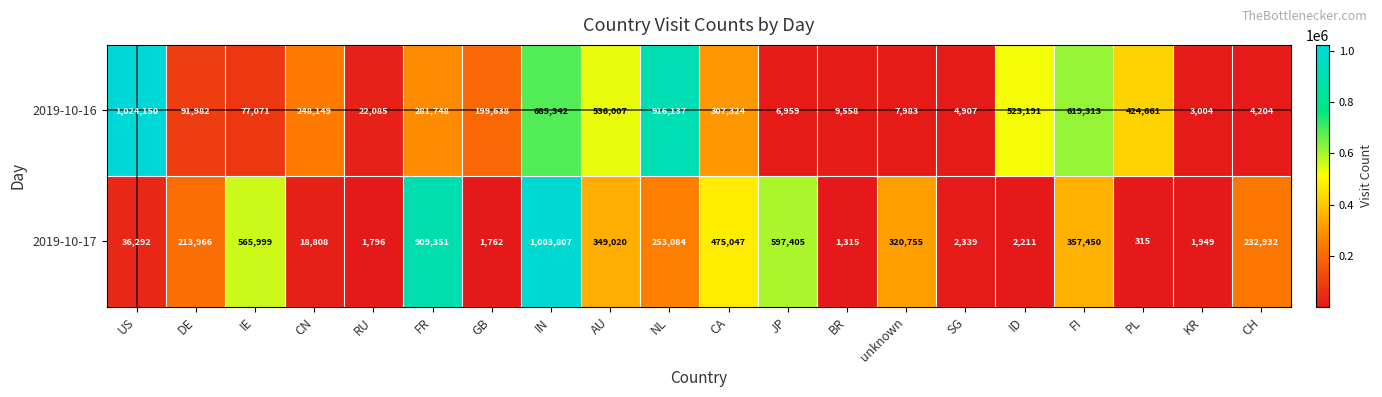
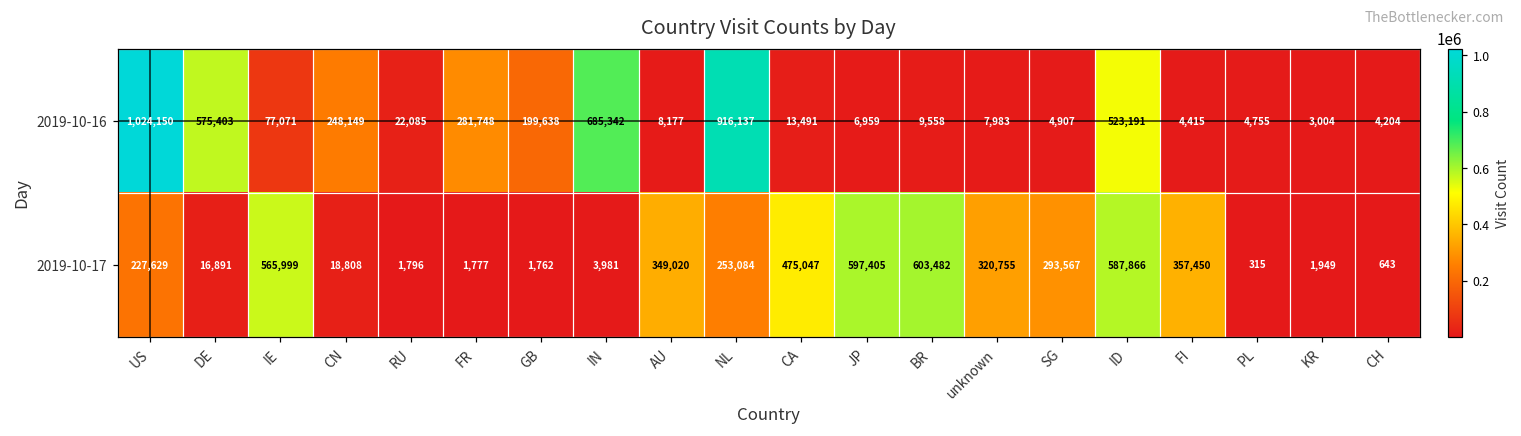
  {
    "2019-10-16": {
      "US": "1,024,150",
-     "DE": "91,982",
+     "DE": "575,403",
      "IE": "77,071",
      "CN": "248,149",
      "RU": "22,085",
      "FR": "281,748",
      "GB": "199,638",
      "IN": "685,342",
-     "AU": "536,007",
+     "AU": "8,177",
      "NL": "916,137",
-     "CA": "307,324",
+     "CA": "13,491",
      "JP": "6,959",
      "BR": "9,558",
      "unknown": "7,983",
      "SG": "4,907",
      "ID": "523,191",
-     "FI": "619,313",
-     "PL": "424,661",
+     "FI": "4,415",
+     "PL": "4,755",
      "KR": "3,004",
      "CH": "4,204"
    },
    "2019-10-17": {
-     "US": "36,292",
-     "DE": "213,966",
+     "US": "227,629",
+     "DE": "16,891",
      "IE": "565,999",
      "CN": "18,808",
      "RU": "1,796",
-     "FR": "909,351",
+     "FR": "1,777",
      "GB": "1,762",
-     "IN": "1,003,807",
+     "IN": "3,981",
      "AU": "349,020",
      "NL": "253,084",
      "CA": "475,047",
      "JP": "597,405",
-     "BR": "1,315",
+     "BR": "603,482",
      "unknown": "320,755",
-     "SG": "2,339",
-     "ID": "2,211",
+     "SG": "293,567",
+     "ID": "587,866",
      "FI": "357,450",
      "PL": "315",
      "KR": "1,949",
-     "CH": "232,932"
+     "CH": "643"
    }
  }
